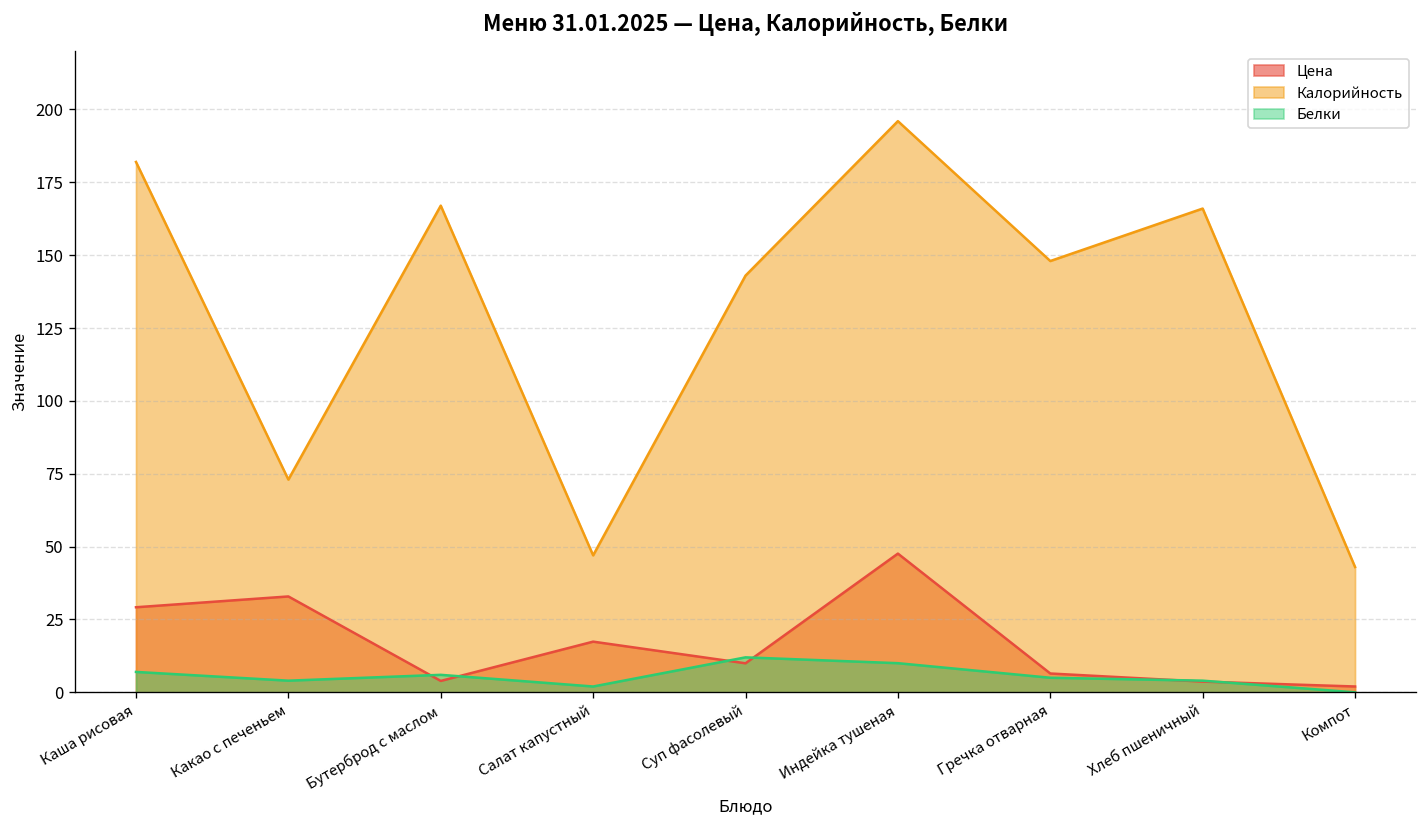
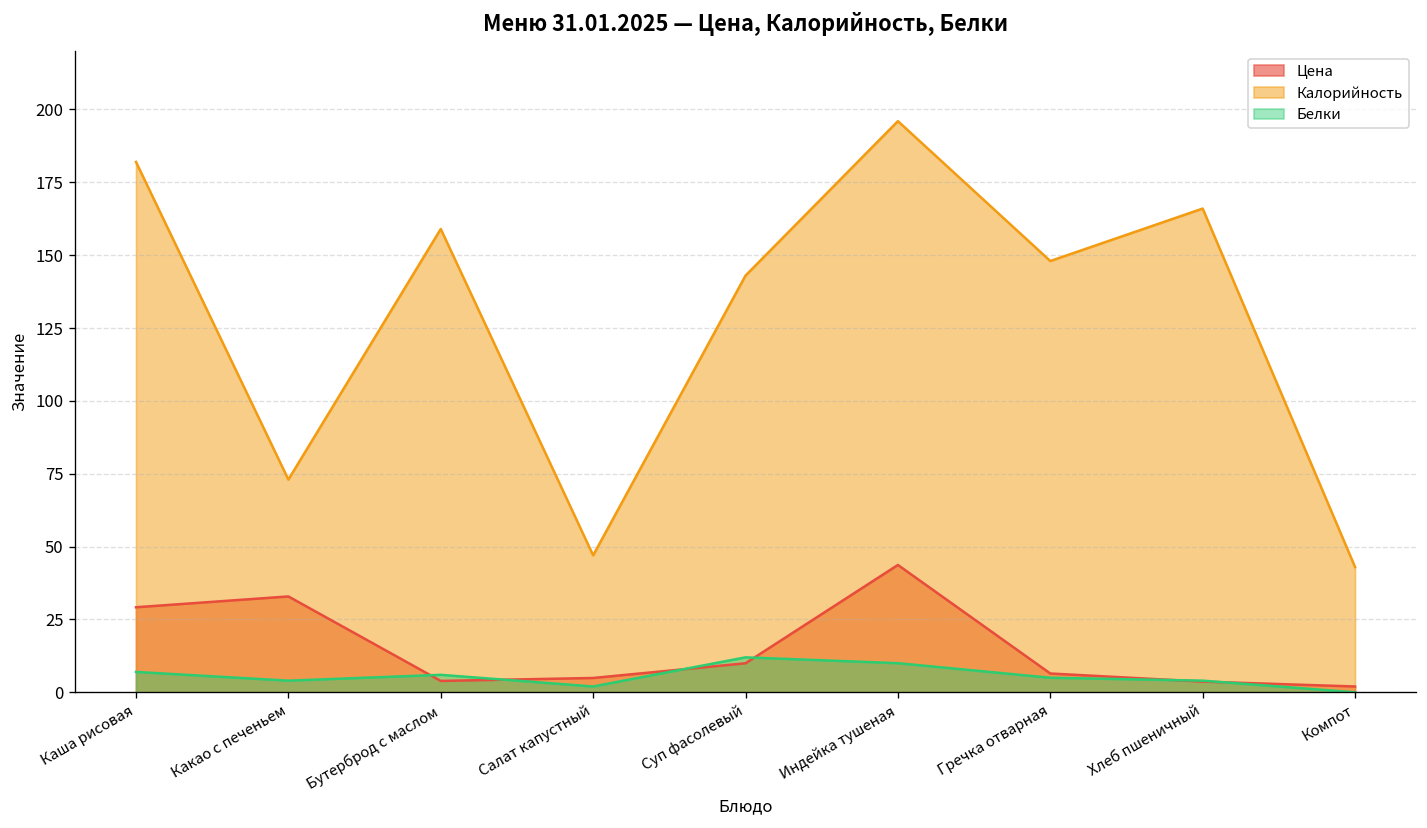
  {
    "Цена": {
      "Каша рисовая": 29,
      "Какао с печеньем": 33,
      "Бутерброд с маслом": 4,
-     "Салат капустный": 17,
+     "Салат капустный": 5,
      "Суп фасолевый": 10,
-     "Индейка тушеная": 48,
+     "Индейка тушеная": 44,
      "Гречка отварная": 6,
      "Компот": 2
    },
    "Калорийность": {
      "Каша рисовая": 182,
      "Какао с печеньем": 73,
-     "Бутерброд с маслом": 167,
+     "Бутерброд с маслом": 159,
      "Салат капустный": 47,
      "Суп фасолевый": 143,
      "Индейка тушеная": 196,
      "Гречка отварная": 148,
      "Хлеб пшеничный": 166,
      "Компот": 43
    },
    "Белки": {
      "Каша рисовая": 7,
      "Какао с печеньем": 4,
      "Бутерброд с маслом": 6,
      "Салат капустный": 2,
      "Суп фасолевый": 12,
      "Индейка тушеная": 10,
      "Гречка отварная": 5,
      "Компот": 0
    }
  }
